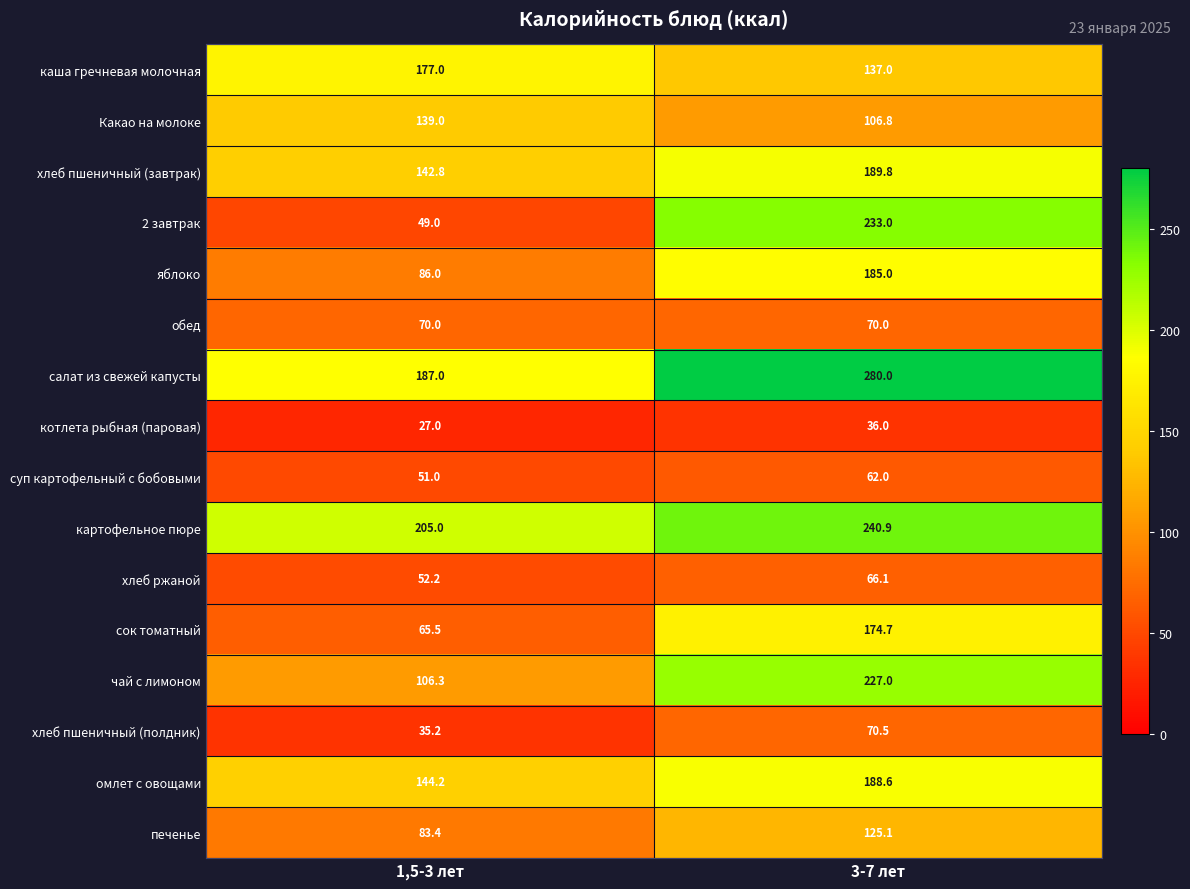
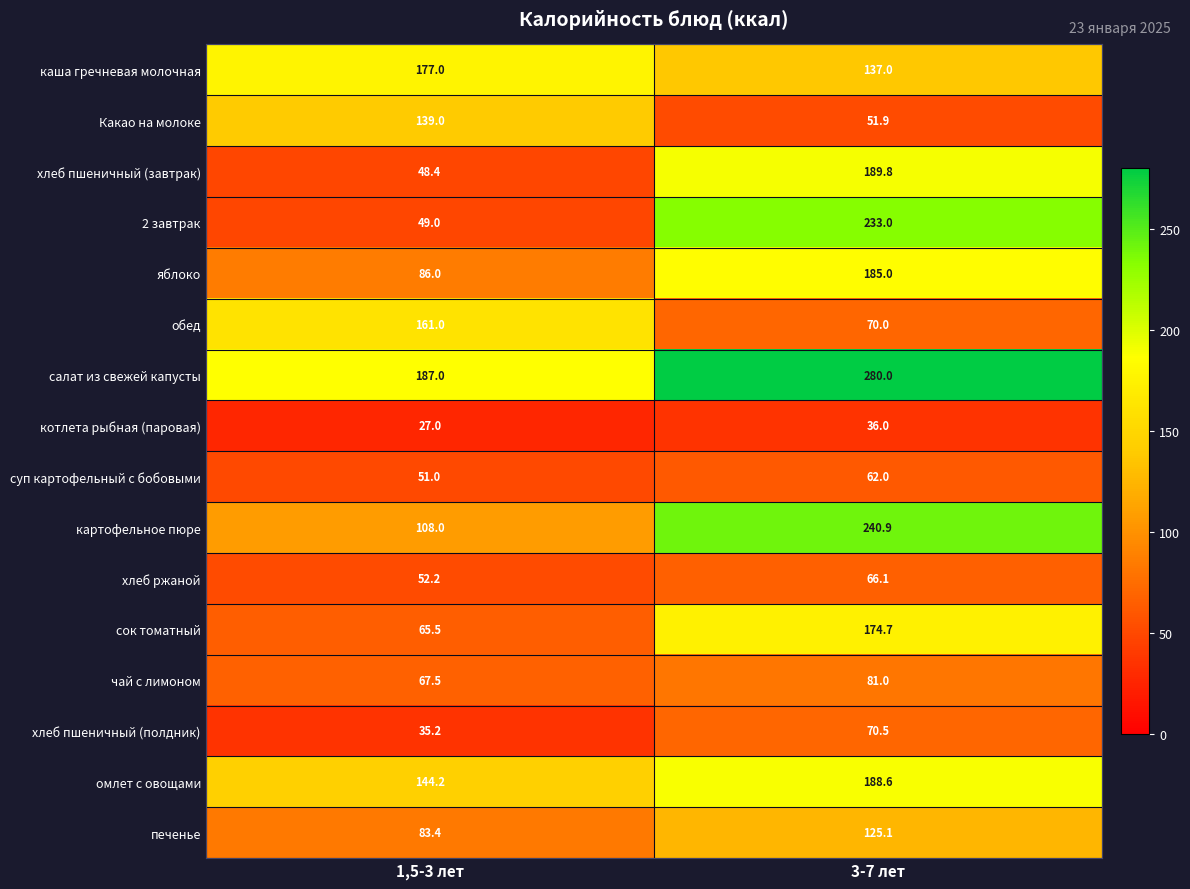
  {
    "каша гречневая молочная": {
      "1,5-3 лет": 177.0,
      "3-7 лет": 137.0
    },
    "Какао на молоке": {
      "1,5-3 лет": 139.0,
-     "3-7 лет": 106.8
+     "3-7 лет": 51.9
    },
    "хлеб пшеничный (завтрак)": {
-     "1,5-3 лет": 142.8,
+     "1,5-3 лет": 48.4,
      "3-7 лет": 189.8
    },
    "2 завтрак": {
      "1,5-3 лет": 49.0,
      "3-7 лет": 233.0
    },
    "яблоко": {
      "1,5-3 лет": 86.0,
      "3-7 лет": 185.0
    },
    "обед": {
-     "1,5-3 лет": 70.0,
+     "1,5-3 лет": 161.0,
      "3-7 лет": 70.0
    },
    "салат из свежей капусты": {
      "1,5-3 лет": 187.0,
      "3-7 лет": 280.0
    },
    "котлета рыбная (паровая)": {
      "1,5-3 лет": 27.0,
      "3-7 лет": 36.0
    },
    "суп картофельный с бобовыми": {
      "1,5-3 лет": 51.0,
      "3-7 лет": 62.0
    },
    "картофельное пюре": {
-     "1,5-3 лет": 205.0,
+     "1,5-3 лет": 108.0,
      "3-7 лет": 240.9
    },
    "хлеб ржаной": {
      "1,5-3 лет": 52.2,
      "3-7 лет": 66.1
    },
    "сок томатный": {
      "1,5-3 лет": 65.5,
      "3-7 лет": 174.7
    },
    "чай с лимоном": {
-     "1,5-3 лет": 106.3,
-     "3-7 лет": 227.0
+     "1,5-3 лет": 67.5,
+     "3-7 лет": 81.0
    },
    "хлеб пшеничный (полдник)": {
      "1,5-3 лет": 35.2,
      "3-7 лет": 70.5
    },
    "омлет с овощами": {
      "1,5-3 лет": 144.2,
      "3-7 лет": 188.6
    },
    "печенье": {
      "1,5-3 лет": 83.4,
      "3-7 лет": 125.1
    }
  }
